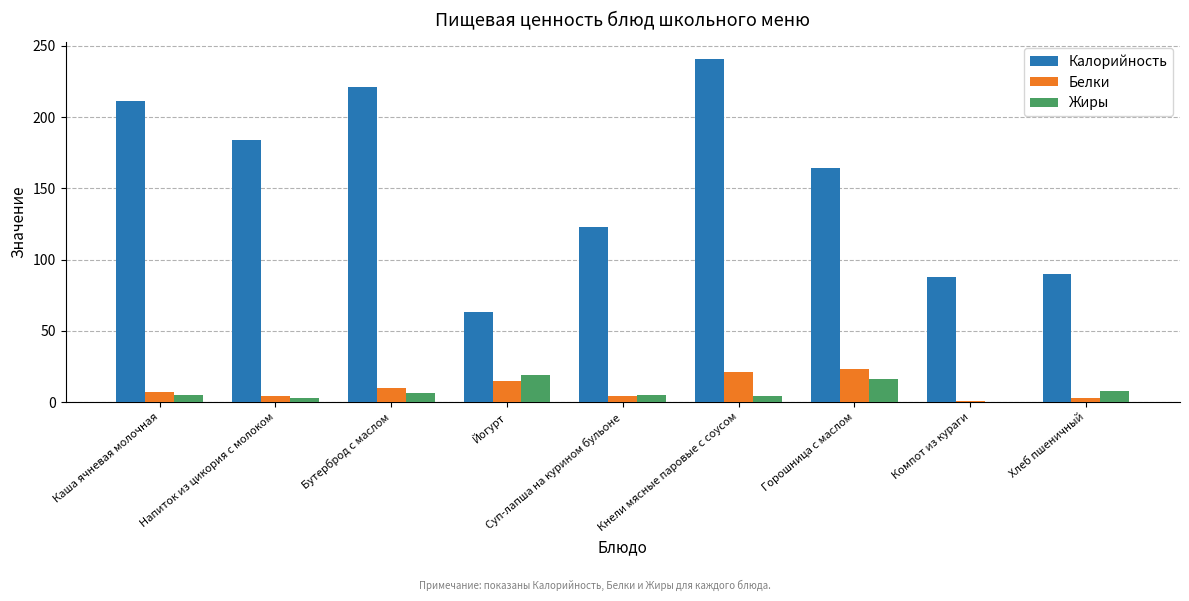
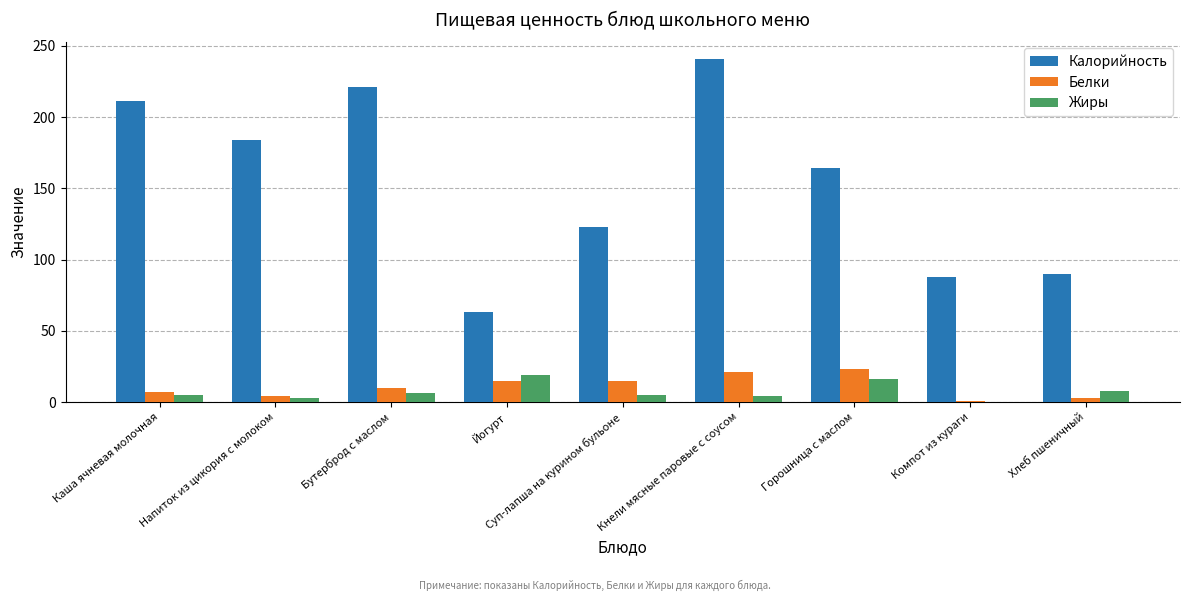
  {
    "Калорийность": {
      "Каша ячневая молочная": 211,
      "Напиток из цикория с молоком": 184,
      "Бутерброд с маслом": 221,
      "Йогурт": 63,
      "Суп-лапша на курином бульоне": 123,
      "Кнели мясные паровые с соусом": 241,
      "Горошница с маслом": 164,
      "Компот из кураги": 88,
      "Хлеб пшеничный": 90
    },
    "Белки": {
      "Каша ячневая молочная": 7,
      "Напиток из цикория с молоком": 4,
      "Бутерброд с маслом": 10,
      "Йогурт": 15,
-     "Суп-лапша на курином бульоне": 4,
+     "Суп-лапша на курином бульоне": 15,
      "Кнели мясные паровые с соусом": 21,
      "Горошница с маслом": 23,
      "Хлеб пшеничный": 3
    },
    "Жиры": {
      "Каша ячневая молочная": 5,
      "Напиток из цикория с молоком": 3,
      "Бутерброд с маслом": 6,
      "Йогурт": 19,
      "Суп-лапша на курином бульоне": 5,
      "Кнели мясные паровые с соусом": 4,
      "Горошница с маслом": 16,
      "Компот из кураги": 0,
      "Хлеб пшеничный": 8
    }
  }
